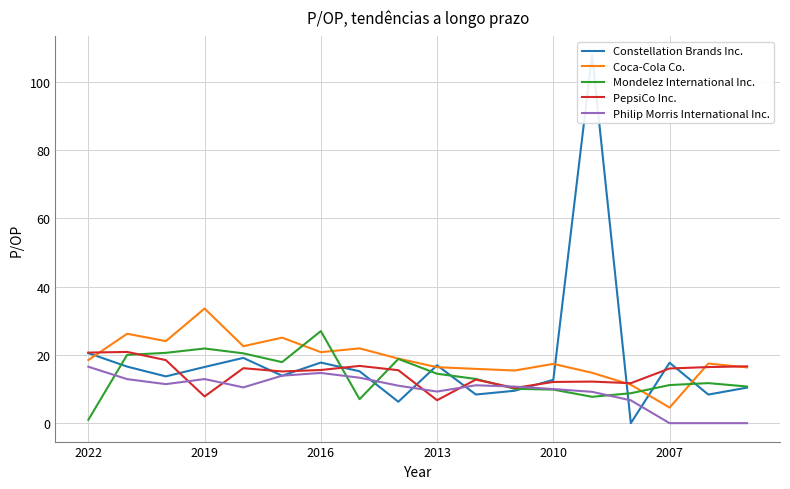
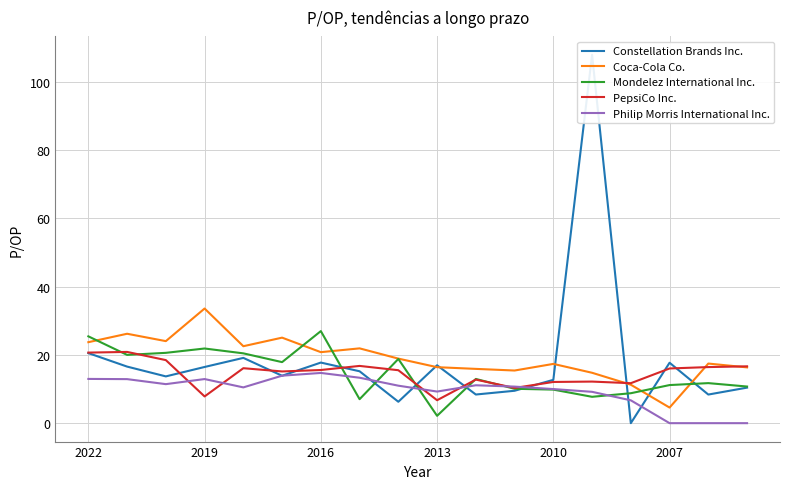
  {
    "Constellation Brands Inc.": {
      "2019": 16,
      "2016": 18,
      "2007": 18
    },
    "Coca-Cola Co.": {
-     "2022": 18,
+     "2022": 24,
      "2019": 34,
      "2016": 21,
      "2010": 17,
      "2007": 5
    },
    "Mondelez International Inc.": {
-     "2022": 1,
+     "2022": 25,
      "2019": 22,
      "2016": 27,
-     "2013": 14,
+     "2013": 2,
      "2007": 11
    },
    "PepsiCo Inc.": {
      "2019": 8,
      "2016": 16,
      "2013": 7,
      "2007": 16
    },
    "Philip Morris International Inc.": {
-     "2022": 17,
+     "2022": 13,
      "2019": 13,
      "2016": 15,
      "2013": 9,
      "2007": 0
    }
  }
